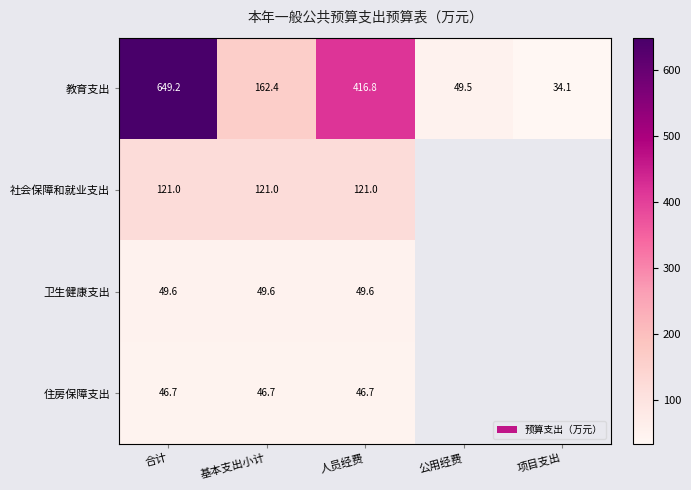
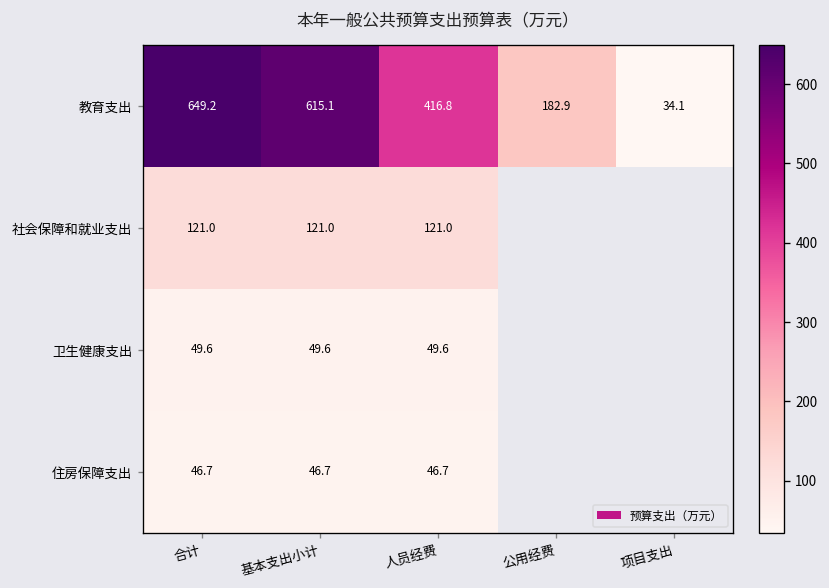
  {
    "教育支出": {
      "合计": 649.2,
-     "基本支出小计": 162.4,
+     "基本支出小计": 615.1,
      "人员经费": 416.8,
-     "公用经费": 49.5,
+     "公用经费": 182.9,
      "项目支出": 34.1
    },
    "社会保障和就业支出": {
      "合计": 121.0,
      "基本支出小计": 121.0,
      "人员经费": 121.0
    },
    "卫生健康支出": {
      "合计": 49.6,
      "基本支出小计": 49.6,
      "人员经费": 49.6
    },
    "住房保障支出": {
      "合计": 46.7,
      "基本支出小计": 46.7,
      "人员经费": 46.7
    }
  }
